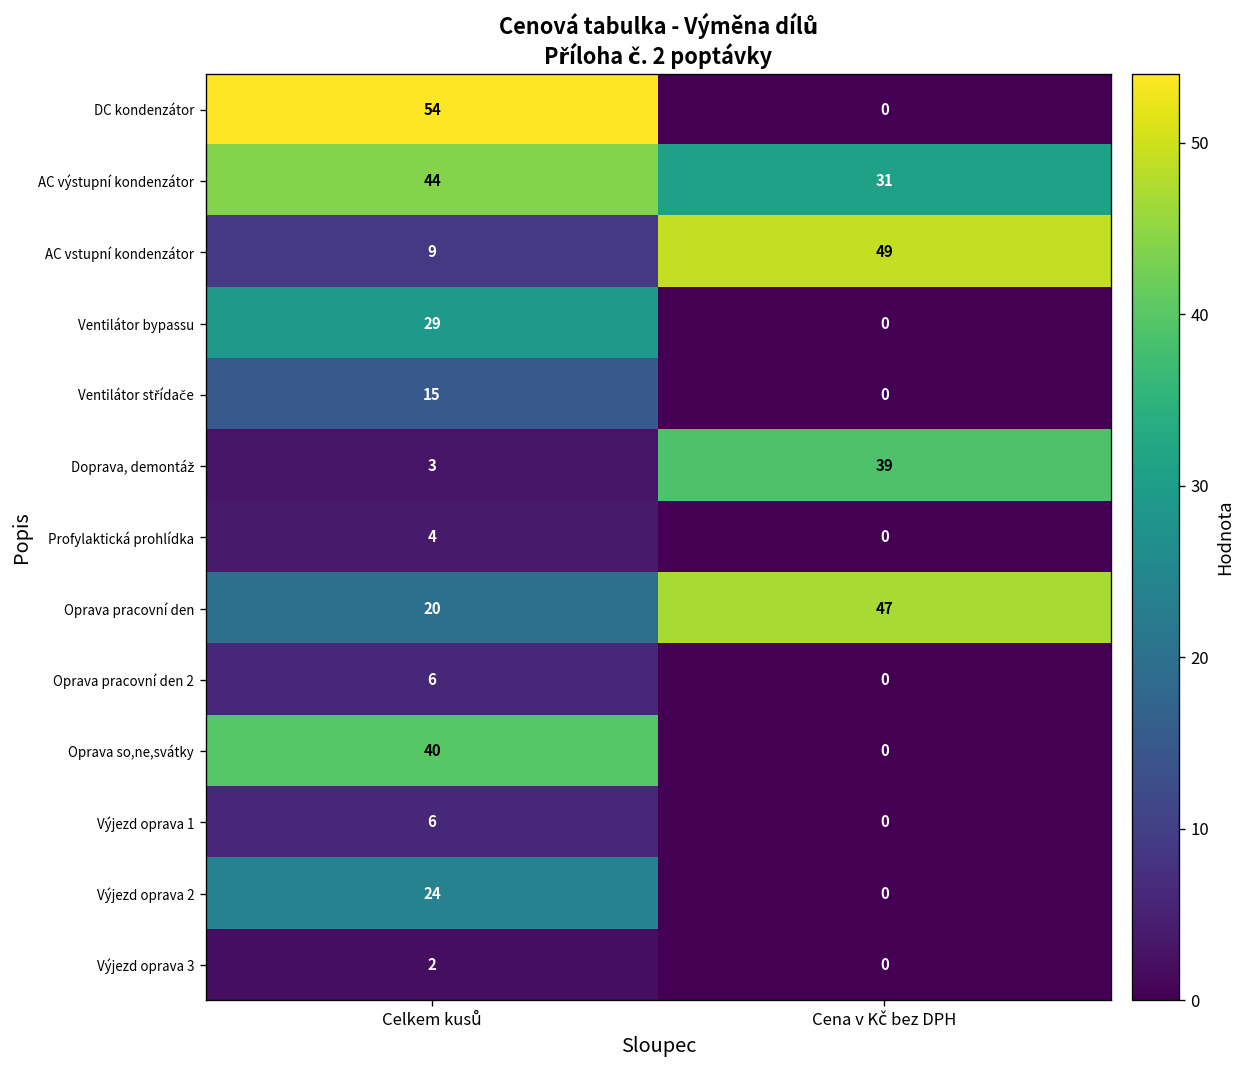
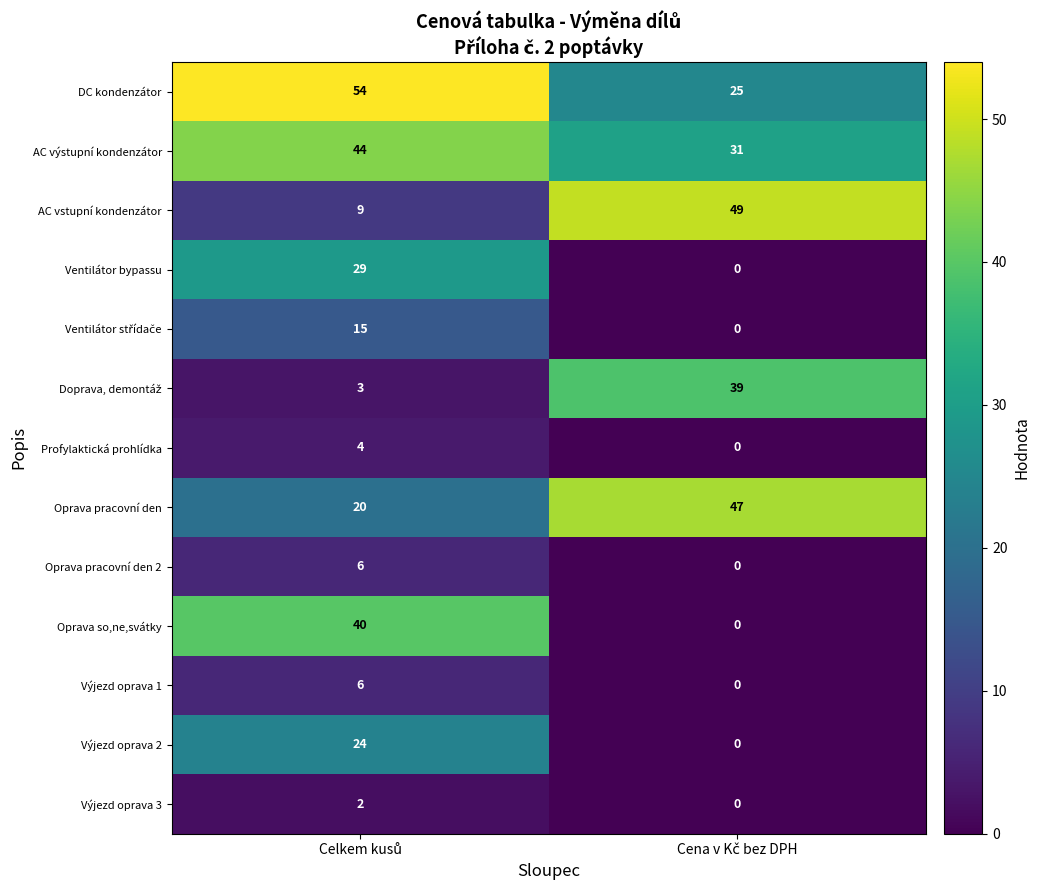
  {
    "DC kondenzátor": {
      "Celkem kusů": 54,
-     "Cena v Kč bez DPH": 0
+     "Cena v Kč bez DPH": 25
    },
    "AC výstupní kondenzátor": {
      "Celkem kusů": 44,
      "Cena v Kč bez DPH": 31
    },
    "AC vstupní kondenzátor": {
      "Celkem kusů": 9,
      "Cena v Kč bez DPH": 49
    },
    "Ventilátor bypassu": {
      "Celkem kusů": 29,
      "Cena v Kč bez DPH": 0
    },
    "Ventilátor střídače": {
      "Celkem kusů": 15,
      "Cena v Kč bez DPH": 0
    },
    "Doprava, demontáž": {
      "Celkem kusů": 3,
      "Cena v Kč bez DPH": 39
    },
    "Profylaktická prohlídka": {
      "Celkem kusů": 4,
      "Cena v Kč bez DPH": 0
    },
    "Oprava pracovní den": {
      "Celkem kusů": 20,
      "Cena v Kč bez DPH": 47
    },
    "Oprava pracovní den 2": {
      "Celkem kusů": 6,
      "Cena v Kč bez DPH": 0
    },
    "Oprava so,ne,svátky": {
      "Celkem kusů": 40,
      "Cena v Kč bez DPH": 0
    },
    "Výjezd oprava 1": {
      "Celkem kusů": 6,
      "Cena v Kč bez DPH": 0
    },
    "Výjezd oprava 2": {
      "Celkem kusů": 24,
      "Cena v Kč bez DPH": 0
    },
    "Výjezd oprava 3": {
      "Celkem kusů": 2,
      "Cena v Kč bez DPH": 0
    }
  }
